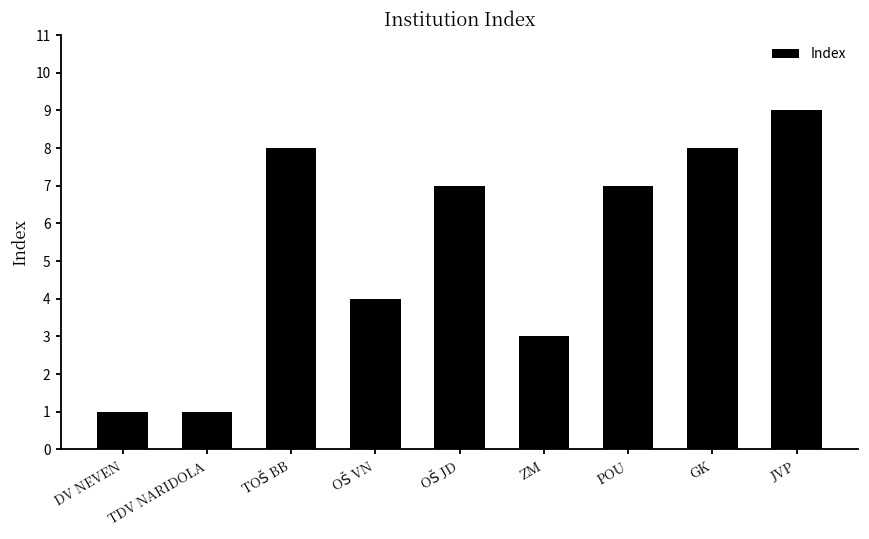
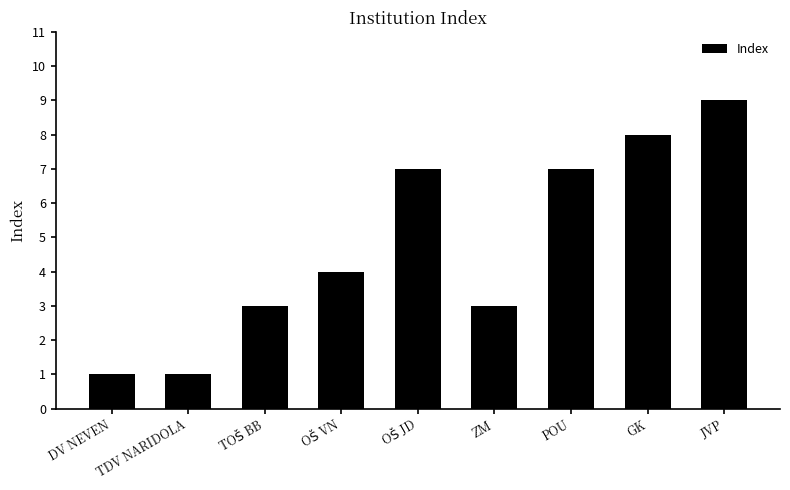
  {
    "DV NEVEN": 1,
    "TDV NARIDOLA": 1,
-   "TOŠ BB": 8,
+   "TOŠ BB": 3,
    "OŠ VN": 4,
    "OŠ JD": 7,
    "ZM": 3,
    "POU": 7,
    "GK": 8,
    "JVP": 9
  }
